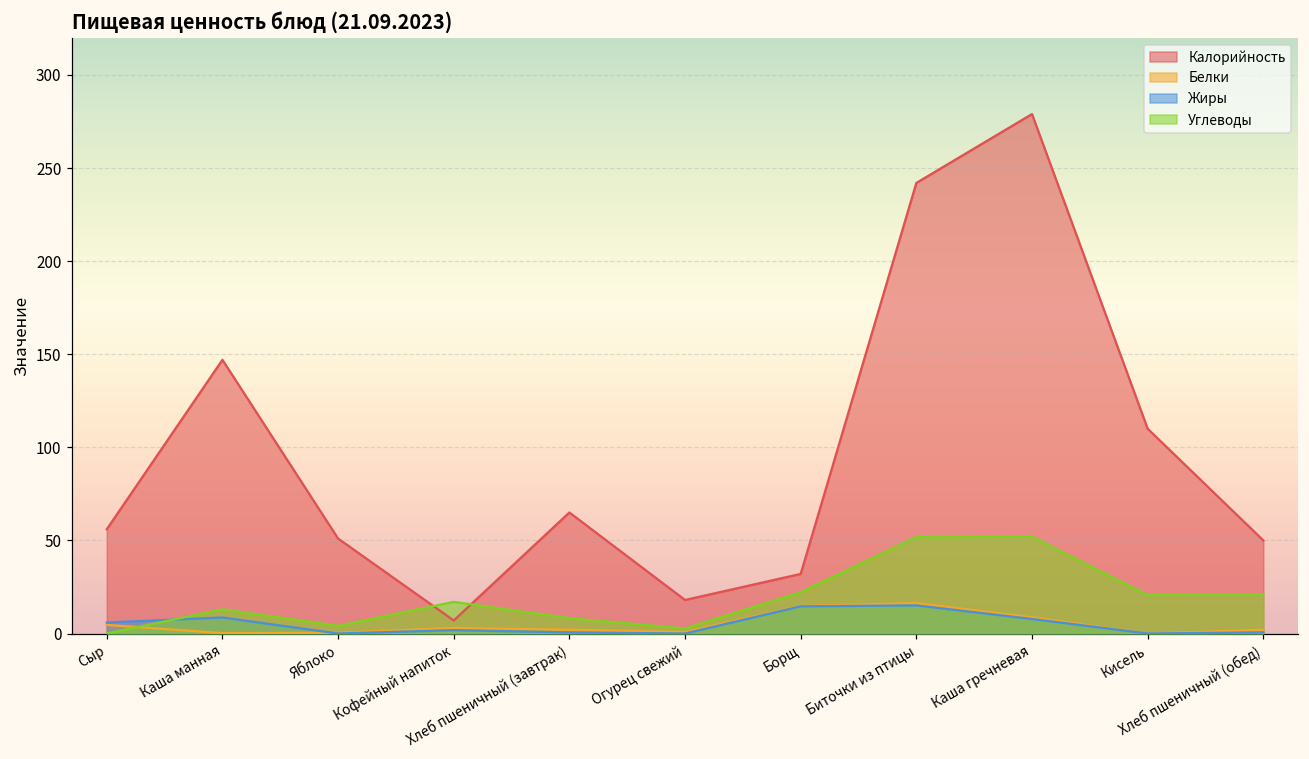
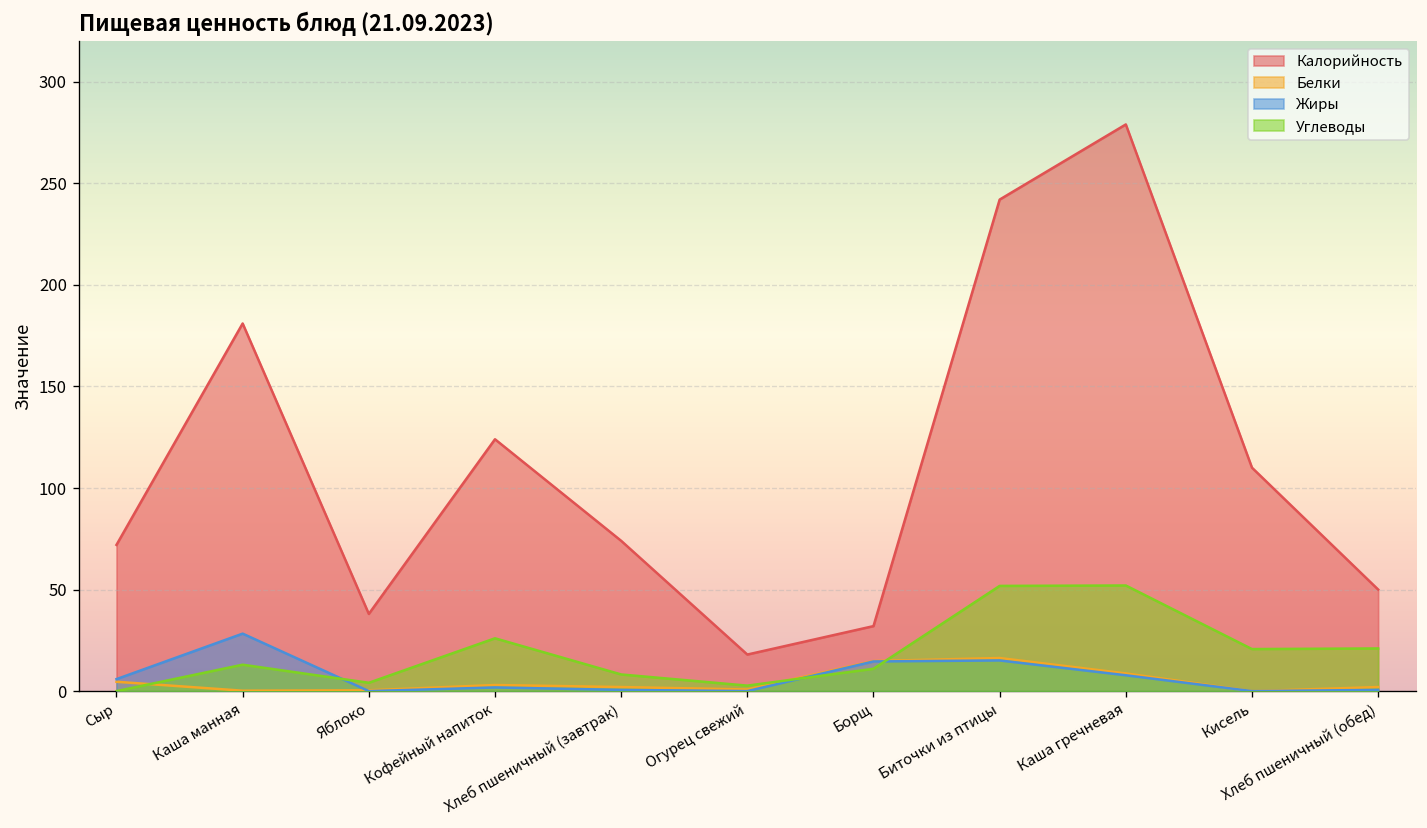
  {
    "Калорийность": {
-     "Сыр": 56,
-     "Каша манная": 147,
-     "Яблоко": 51,
-     "Кофейный напиток": 7,
-     "Хлеб пшеничный (завтрак)": 65,
+     "Сыр": 72,
+     "Каша манная": 181,
+     "Яблоко": 38,
+     "Кофейный напиток": 124,
+     "Хлеб пшеничный (завтрак)": 74,
      "Огурец свежий": 18,
      "Борщ": 32,
      "Биточки из птицы": 242,
      "Каша гречневая": 279,
      "Кисель": 110,
      "Хлеб пшеничный (обед)": 50
    },
    "Белки": {
      "Каша манная": 0
    },
    "Жиры": {
-     "Каша манная": 9
+     "Каша манная": 28
    },
    "Углеводы": {
      "Сыр": 0,
      "Каша манная": 13,
      "Яблоко": 4,
-     "Кофейный напиток": 17,
+     "Кофейный напиток": 26,
      "Хлеб пшеничный (завтрак)": 8,
      "Огурец свежий": 3,
-     "Борщ": 22,
+     "Борщ": 11,
      "Биточки из птицы": 52,
      "Каша гречневая": 52,
      "Кисель": 21,
      "Хлеб пшеничный (обед)": 21
    }
  }
